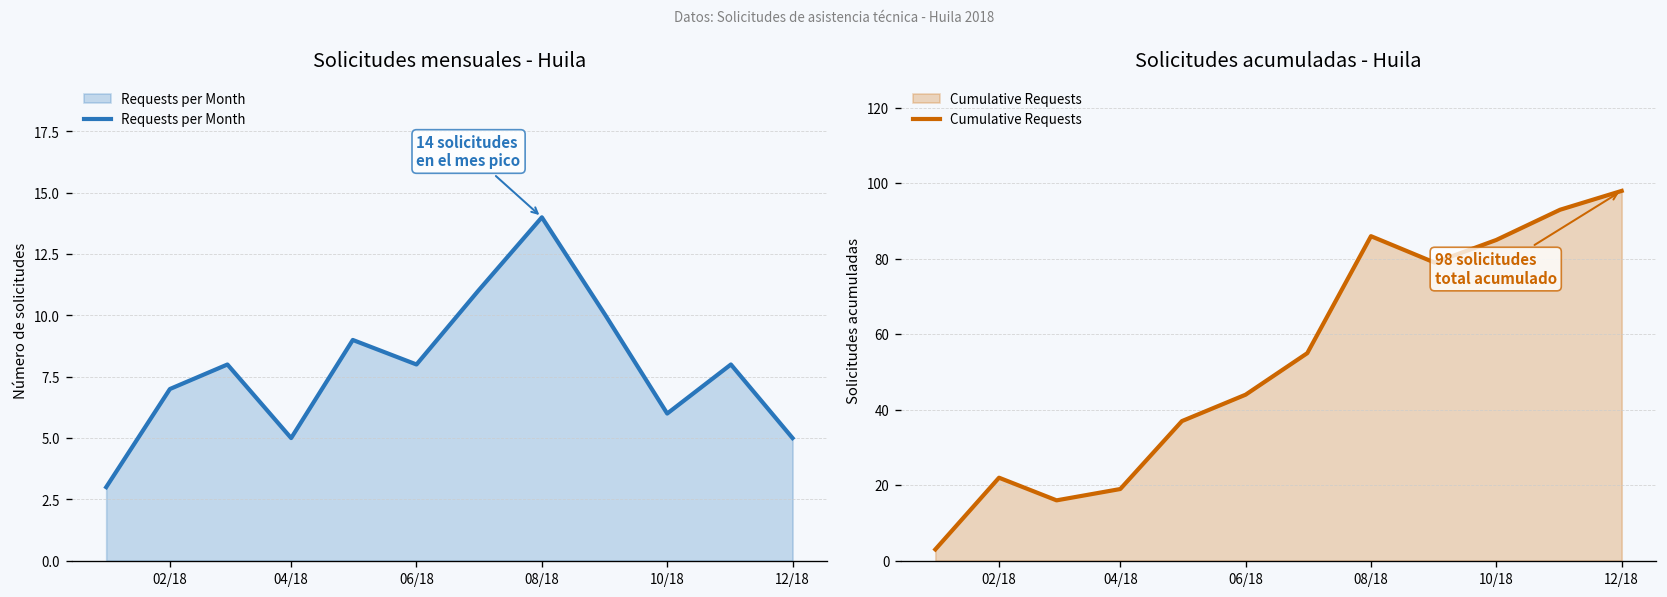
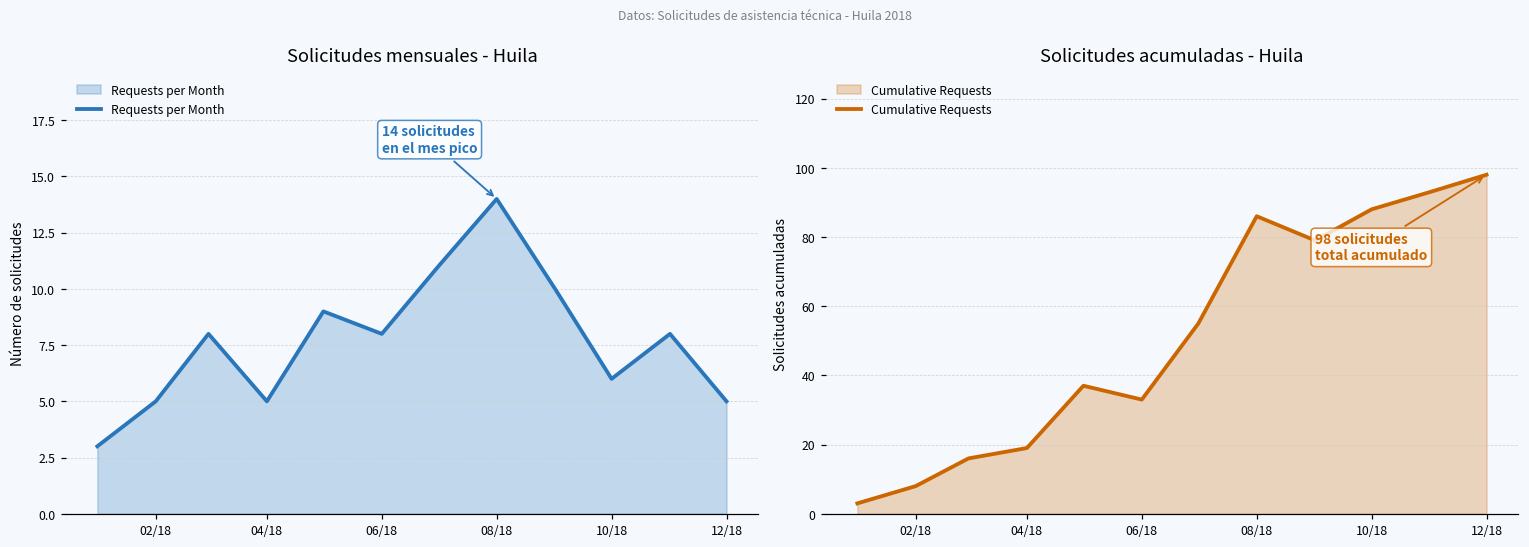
  {
    "Solicitudes mensuales - Huila": {
-     "02/18": 7,
+     "02/18": 5,
      "04/18": 5,
      "06/18": 8,
      "10/18": 6,
      "12/18": 5
    },
    "Solicitudes acumuladas - Huila": {
-     "02/18": 22,
+     "02/18": 8,
      "04/18": 19,
-     "06/18": 44,
+     "06/18": 33,
      "08/18": 86,
-     "10/18": 85,
+     "10/18": 88,
      "12/18": 98
    }
  }
